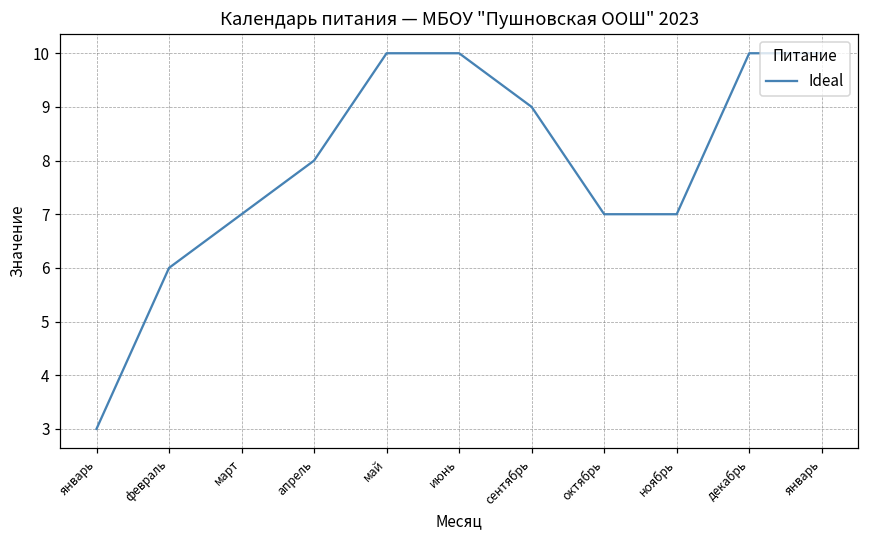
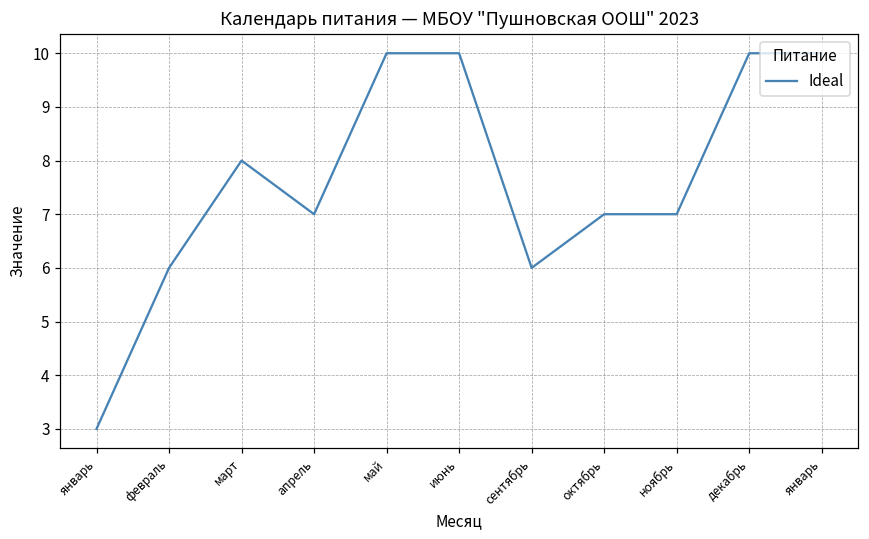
  {
    "февраль": 6,
-   "март": 7,
-   "апрель": 8,
+   "март": 8,
+   "апрель": 7,
    "май": 10,
    "июнь": 10,
-   "сентябрь": 9,
+   "сентябрь": 6,
    "октябрь": 7,
    "ноябрь": 7,
    "декабрь": 10
  }
